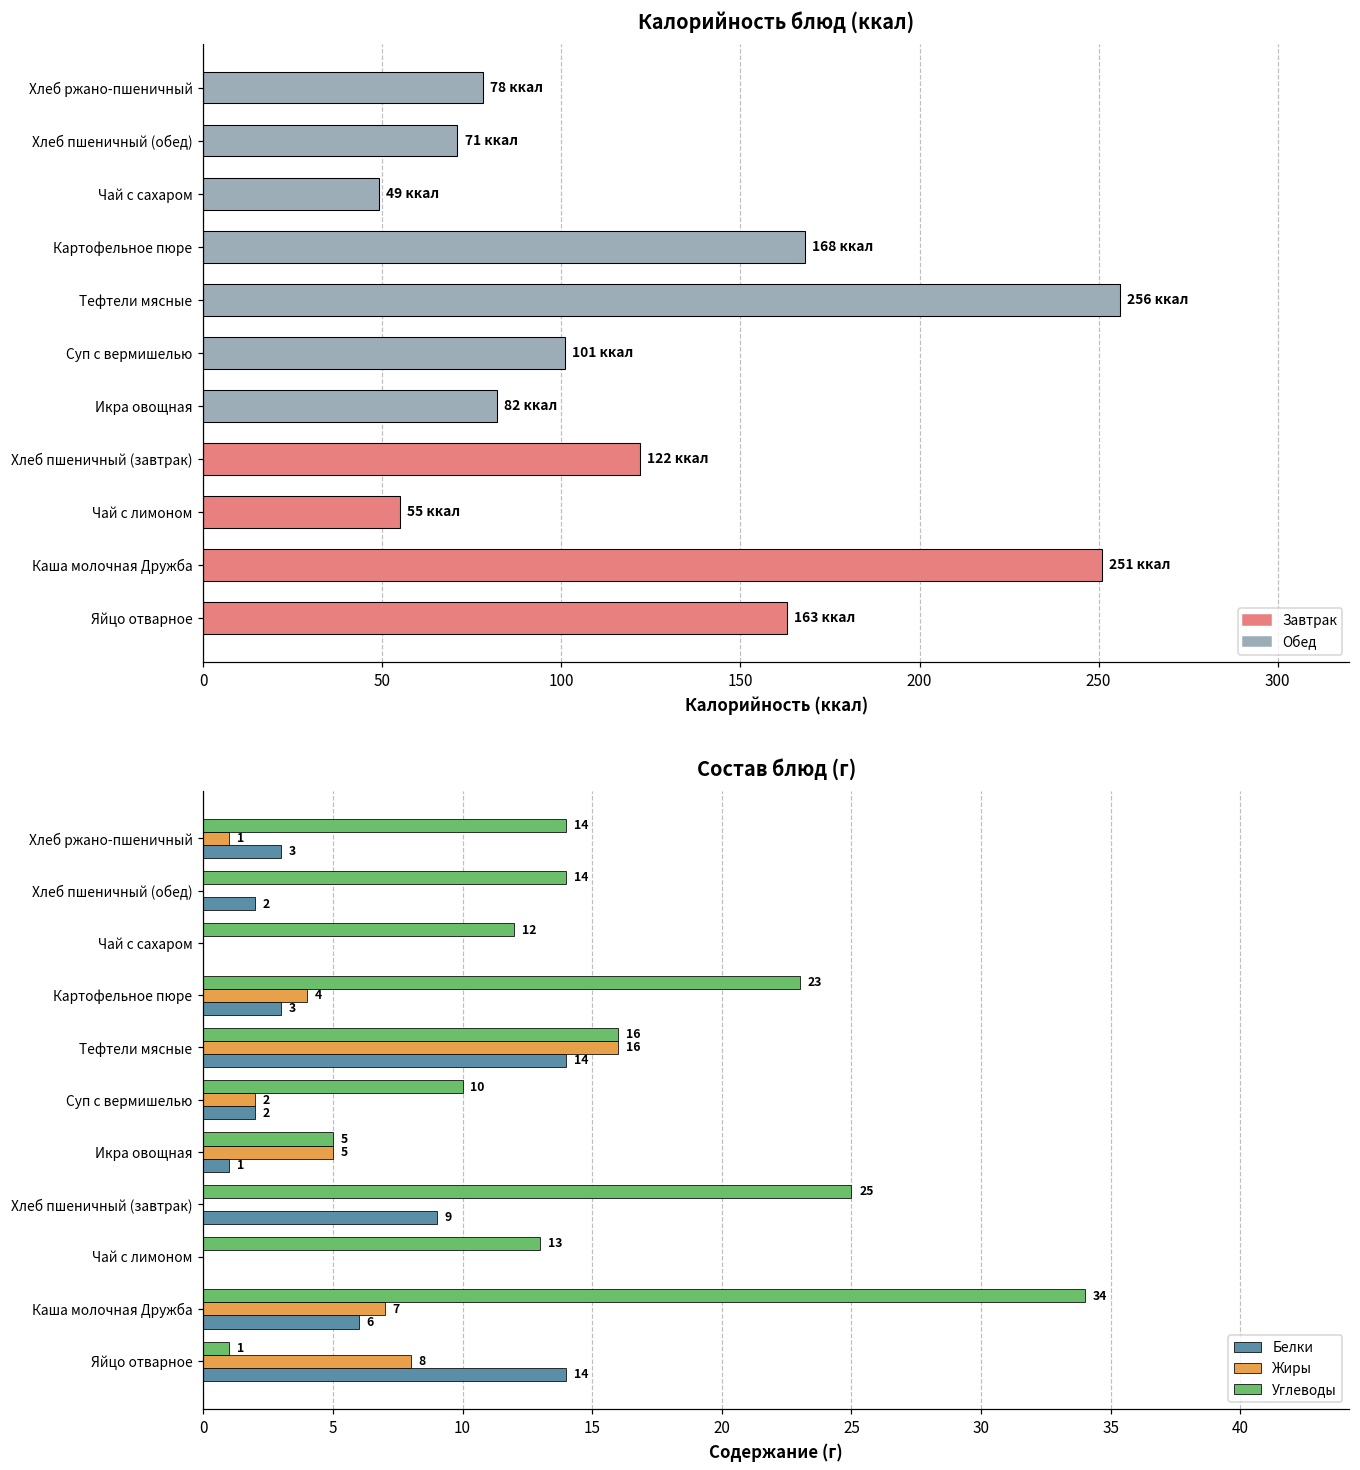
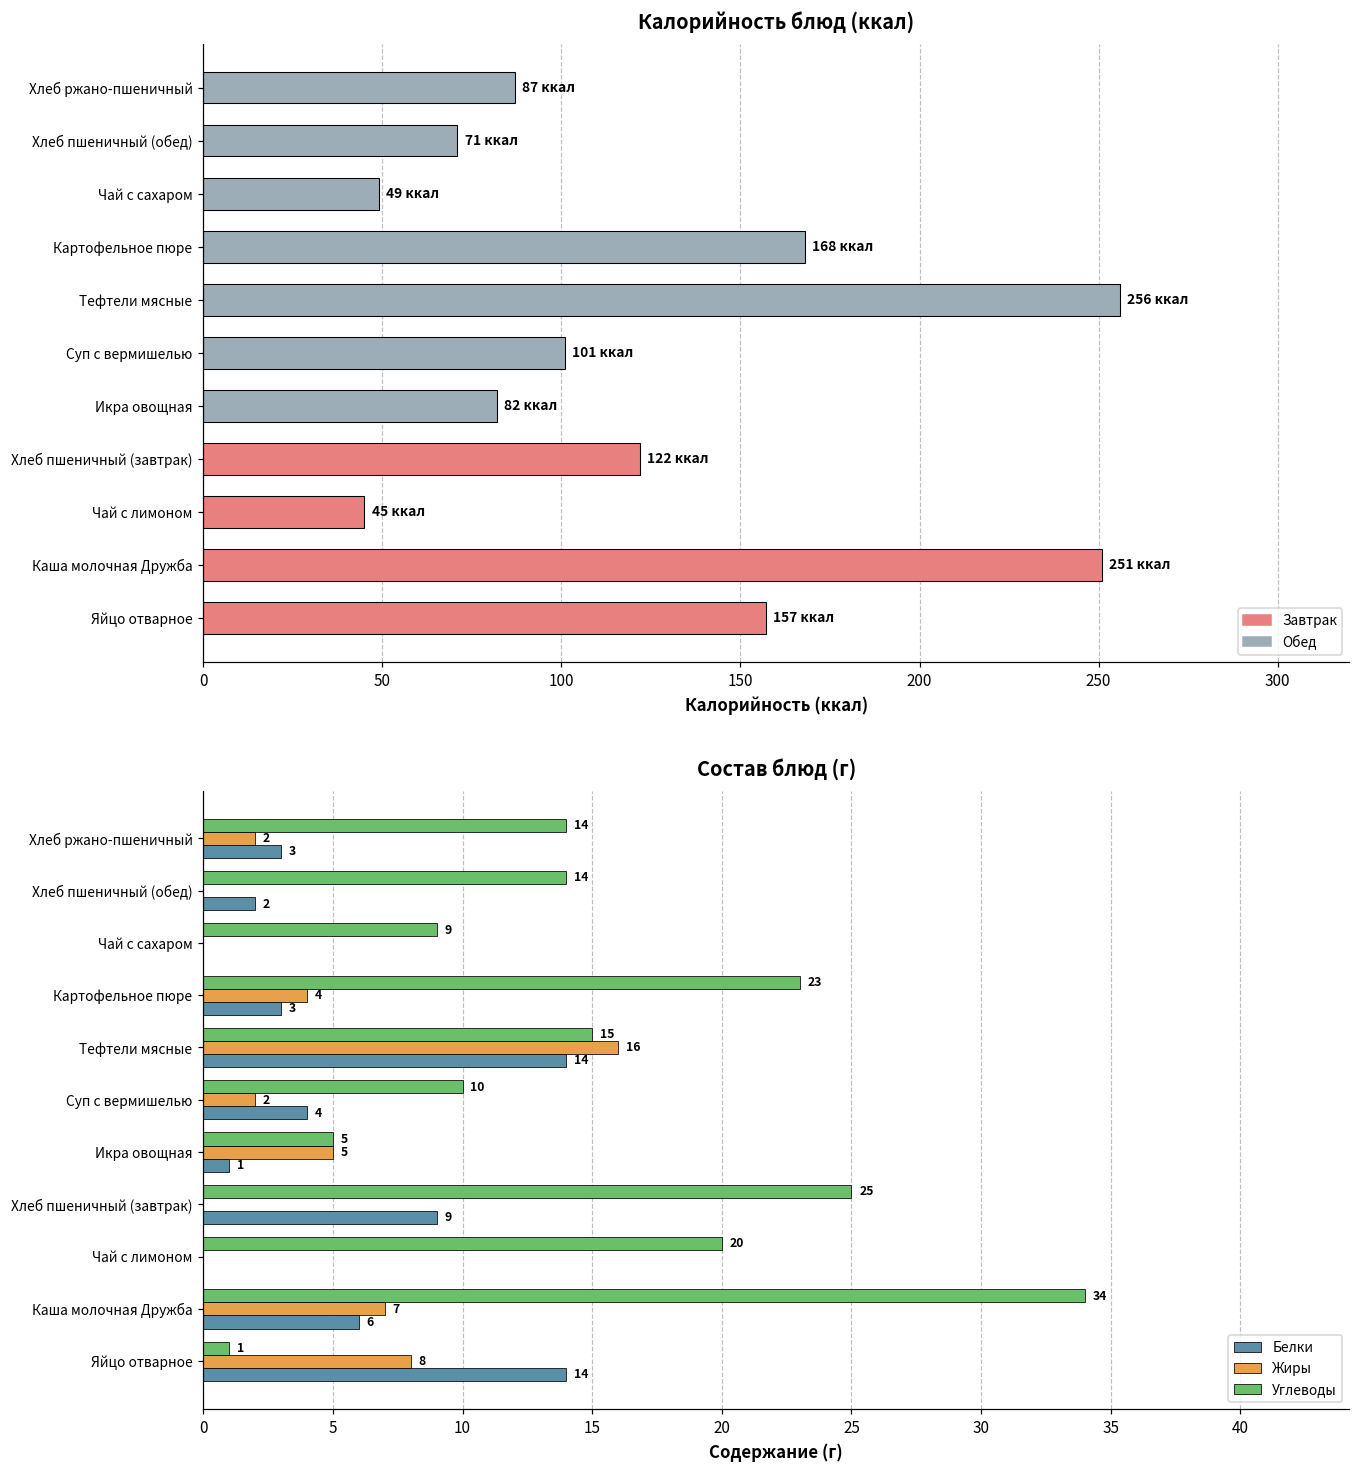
  {
    "Калорийность блюд (ккал)": {
-     "Хлеб ржано-пшеничный": 78,
+     "Хлеб ржано-пшеничный": 87,
      "Хлеб пшеничный (обед)": 71,
      "Чай с сахаром": 49,
      "Картофельное пюре": 168,
      "Тефтели мясные": 256,
      "Суп с вермишелью": 101,
      "Икра овощная": 82,
      "Хлеб пшеничный (завтрак)": 122,
-     "Чай с лимоном": 55,
+     "Чай с лимоном": 45,
      "Каша молочная Дружба": 251,
-     "Яйцо отварное": 163
+     "Яйцо отварное": 157
    },
    "Состав блюд (г)": {
      "Белки": {
        "Хлеб ржано-пшеничный": 3,
        "Хлеб пшеничный (обед)": 2,
        "Картофельное пюре": 3,
        "Тефтели мясные": 14,
-       "Суп с вермишелью": 2,
+       "Суп с вермишелью": 4,
        "Икра овощная": 1,
        "Хлеб пшеничный (завтрак)": 9,
        "Каша молочная Дружба": 6,
        "Яйцо отварное": 14
      },
      "Жиры": {
-       "Хлеб ржано-пшеничный": 1,
+       "Хлеб ржано-пшеничный": 2,
        "Картофельное пюре": 4,
        "Тефтели мясные": 16,
        "Суп с вермишелью": 2,
        "Икра овощная": 5,
        "Каша молочная Дружба": 7,
        "Яйцо отварное": 8
      },
      "Углеводы": {
        "Хлеб ржано-пшеничный": 14,
        "Хлеб пшеничный (обед)": 14,
-       "Чай с сахаром": 12,
+       "Чай с сахаром": 9,
        "Картофельное пюре": 23,
-       "Тефтели мясные": 16,
+       "Тефтели мясные": 15,
        "Суп с вермишелью": 10,
        "Икра овощная": 5,
        "Хлеб пшеничный (завтрак)": 25,
-       "Чай с лимоном": 13,
+       "Чай с лимоном": 20,
        "Каша молочная Дружба": 34,
        "Яйцо отварное": 1
      }
    }
  }
